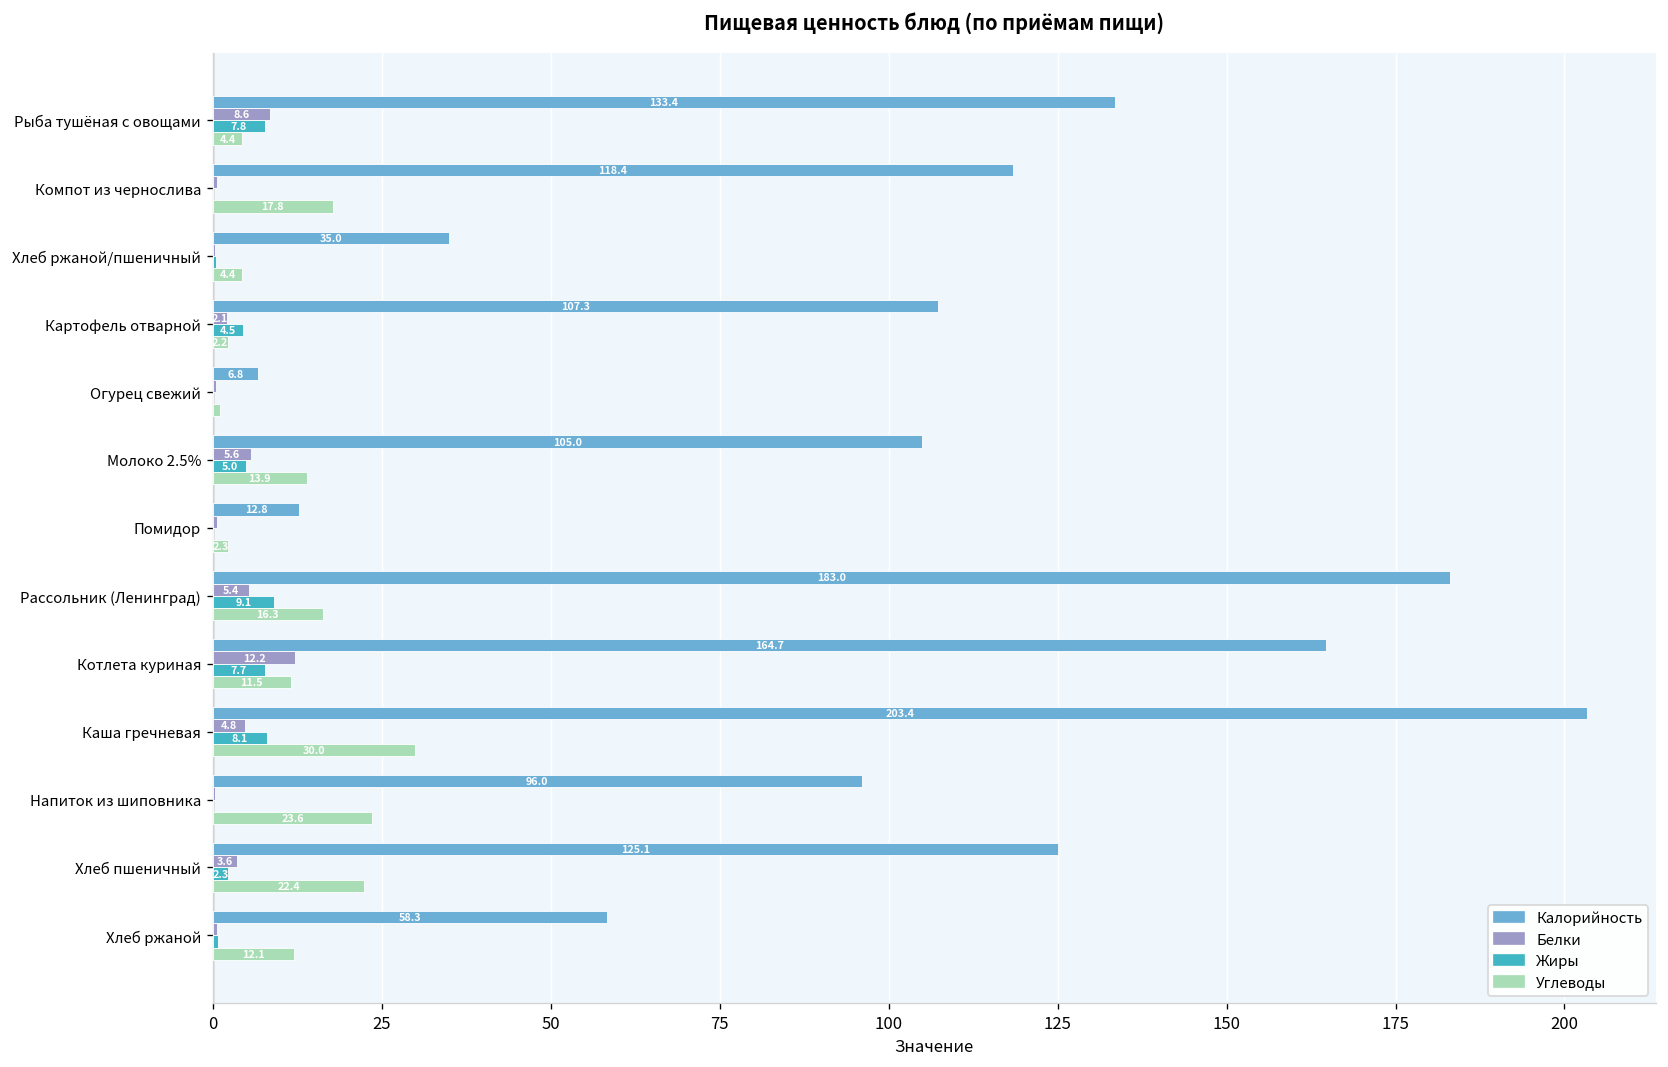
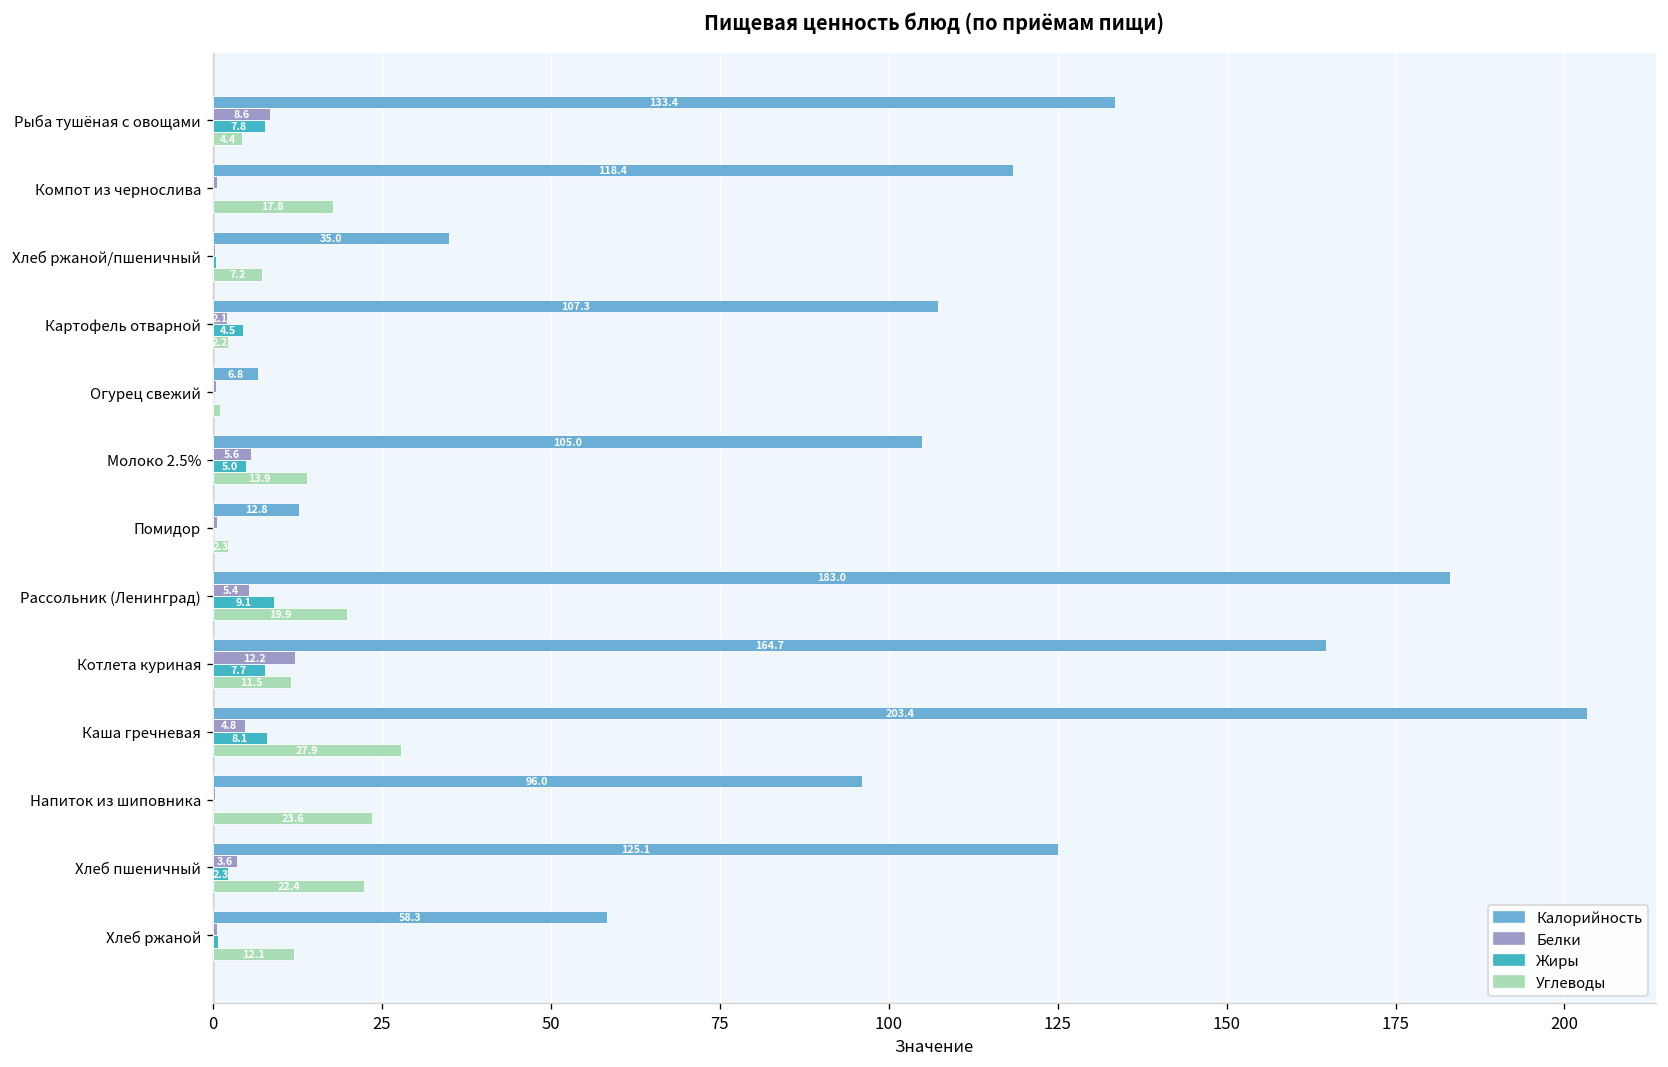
  {
    "Углеводы": {
      "Рыба тушёная с овощами": 4.4,
      "Компот из чернослива": 17.8,
-     "Хлеб ржаной/пшеничный": 4.4,
+     "Хлеб ржаной/пшеничный": 7.2,
      "Картофель отварной": 2.2,
      "Молоко 2.5%": 13.9,
      "Помидор": 2.3,
-     "Рассольник (Ленинград)": 16.3,
+     "Рассольник (Ленинград)": 19.9,
      "Котлета куриная": 11.5,
-     "Каша гречневая": 30.0,
+     "Каша гречневая": 27.9,
      "Напиток из шиповника": 23.6,
      "Хлеб пшеничный": 22.4,
      "Хлеб ржаной": 12.1
    }
  }
